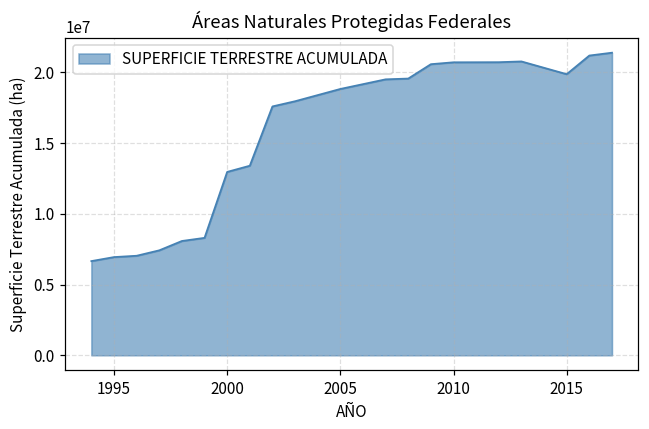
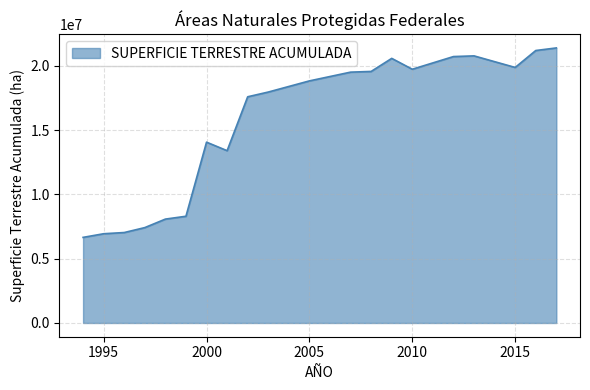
  {
    "1995": 6900000,
-   "2000": 13000000,
+   "2000": 14100000,
    "2005": 18800000,
-   "2010": 20700000,
+   "2010": 19700000,
    "2015": 19900000
  }
